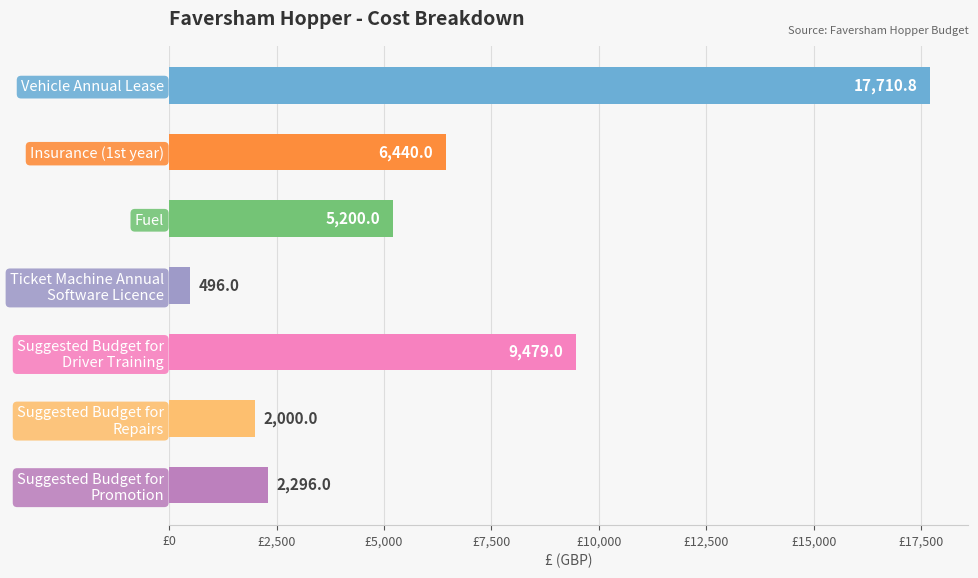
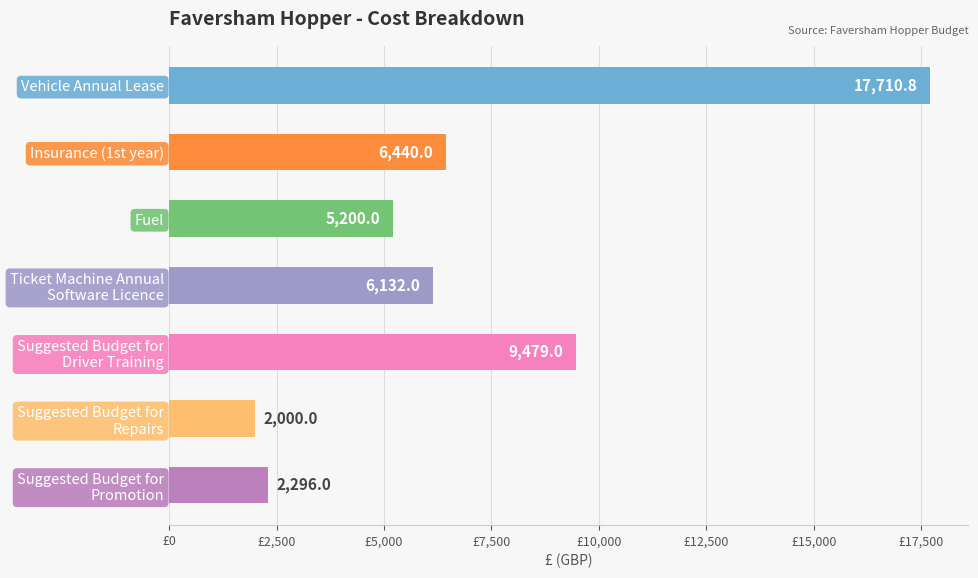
  {
    "Vehicle Annual Lease": "17,710.8",
    "Insurance (1st year)": "6,440.0",
    "Fuel": "5,200.0",
-   "Ticket Machine Annual Software Licence": "496.0",
+   "Ticket Machine Annual Software Licence": "6,132.0",
    "Suggested Budget for Driver Training": "9,479.0",
    "Suggested Budget for Repairs": "2,000.0",
    "Suggested Budget for Promotion": "2,296.0"
  }
